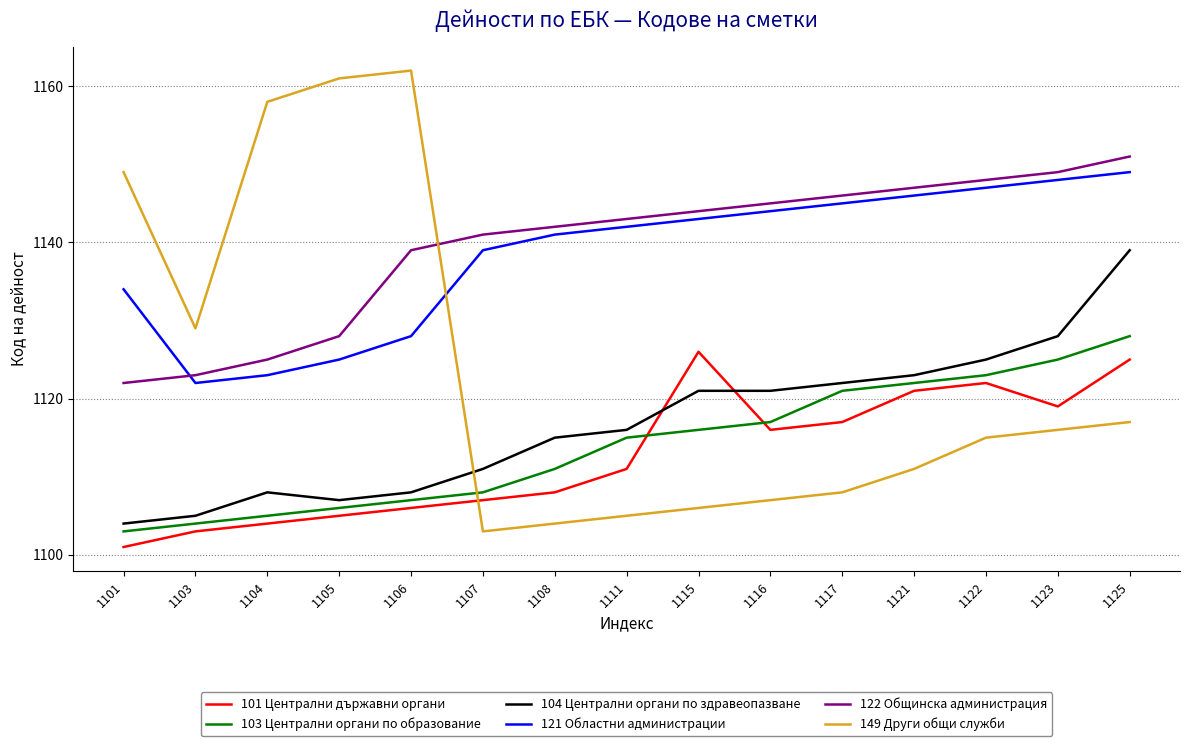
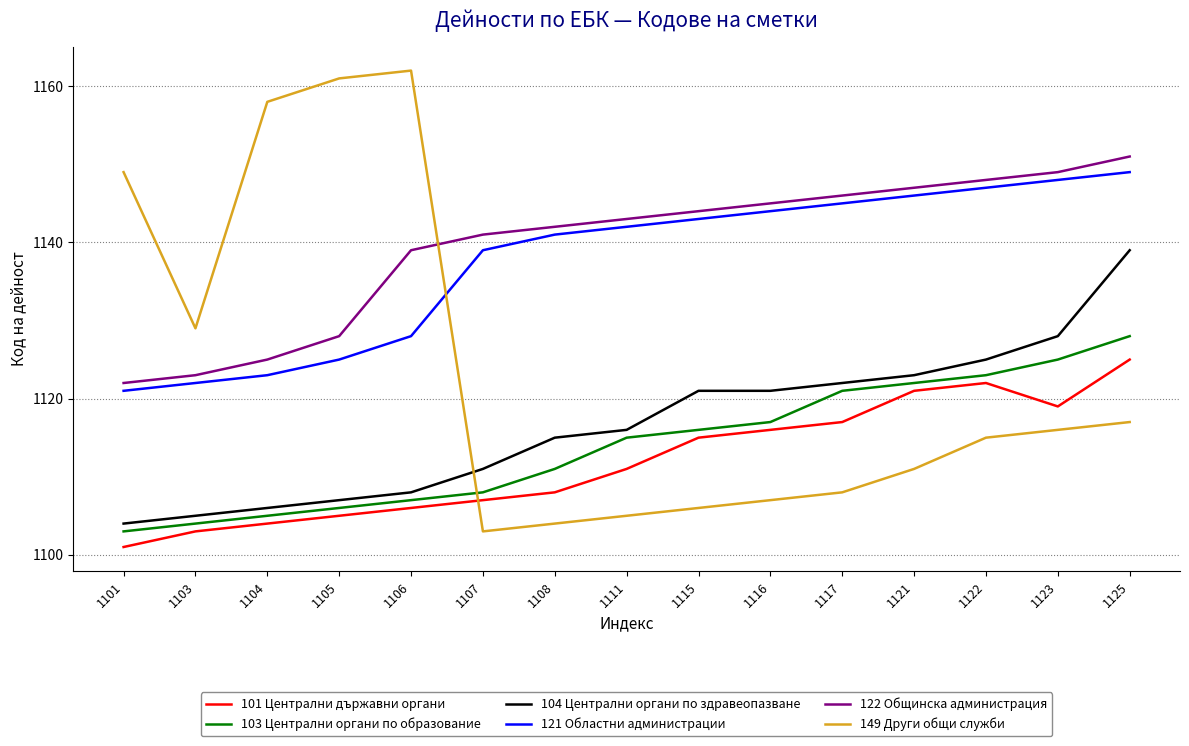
  {
    "101 Централни държавни органи": {
      "1101": 1101,
      "1103": 1103,
      "1104": 1104,
      "1105": 1105,
      "1106": 1106,
      "1107": 1107,
      "1108": 1108,
      "1111": 1111,
-     "1115": 1126,
+     "1115": 1115,
      "1116": 1116,
      "1117": 1117,
      "1121": 1121,
      "1122": 1122,
      "1123": 1119,
      "1125": 1125
    },
    "103 Централни органи по образование": {
      "1101": 1103,
      "1103": 1104,
      "1104": 1105,
      "1105": 1106,
      "1106": 1107,
      "1107": 1108,
      "1108": 1111,
      "1111": 1115,
      "1115": 1116,
      "1116": 1117,
      "1117": 1121,
      "1121": 1122,
      "1122": 1123,
      "1123": 1125,
      "1125": 1128
    },
    "104 Централни органи по здравеопазване": {
      "1101": 1104,
      "1103": 1105,
-     "1104": 1108,
+     "1104": 1106,
      "1105": 1107,
      "1106": 1108,
      "1107": 1111,
      "1108": 1115,
      "1111": 1116,
      "1115": 1121,
      "1116": 1121,
      "1117": 1122,
      "1121": 1123,
      "1122": 1125,
      "1123": 1128,
      "1125": 1139
    },
    "121 Областни администрации": {
-     "1101": 1134,
+     "1101": 1121,
      "1103": 1122,
      "1104": 1123,
      "1105": 1125,
      "1106": 1128,
      "1107": 1139,
      "1108": 1141,
      "1111": 1142,
      "1115": 1143,
      "1116": 1144,
      "1117": 1145,
      "1121": 1146,
      "1122": 1147,
      "1123": 1148,
      "1125": 1149
    },
    "122 Общинска администрация": {
      "1101": 1122,
      "1103": 1123,
      "1104": 1125,
      "1105": 1128,
      "1106": 1139,
      "1107": 1141,
      "1108": 1142,
      "1111": 1143,
      "1115": 1144,
      "1116": 1145,
      "1117": 1146,
      "1121": 1147,
      "1122": 1148,
      "1123": 1149,
      "1125": 1151
    },
    "149 Други общи служби": {
      "1101": 1149,
      "1103": 1129,
      "1104": 1158,
      "1105": 1161,
      "1106": 1162,
      "1107": 1103,
      "1108": 1104,
      "1111": 1105,
      "1115": 1106,
      "1116": 1107,
      "1117": 1108,
      "1121": 1111,
      "1122": 1115,
      "1123": 1116,
      "1125": 1117
    }
  }
